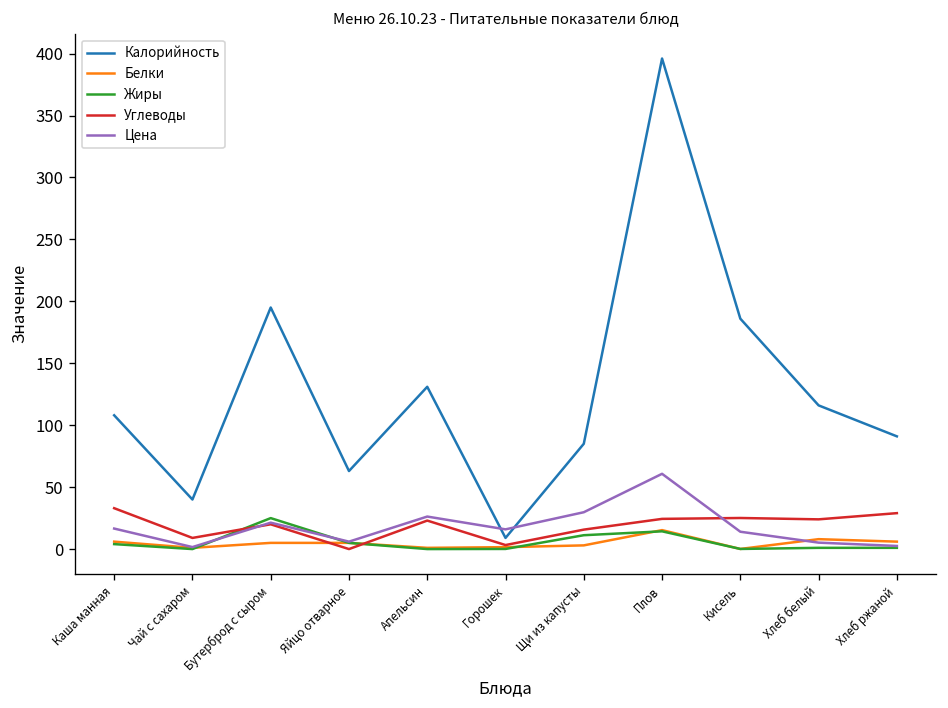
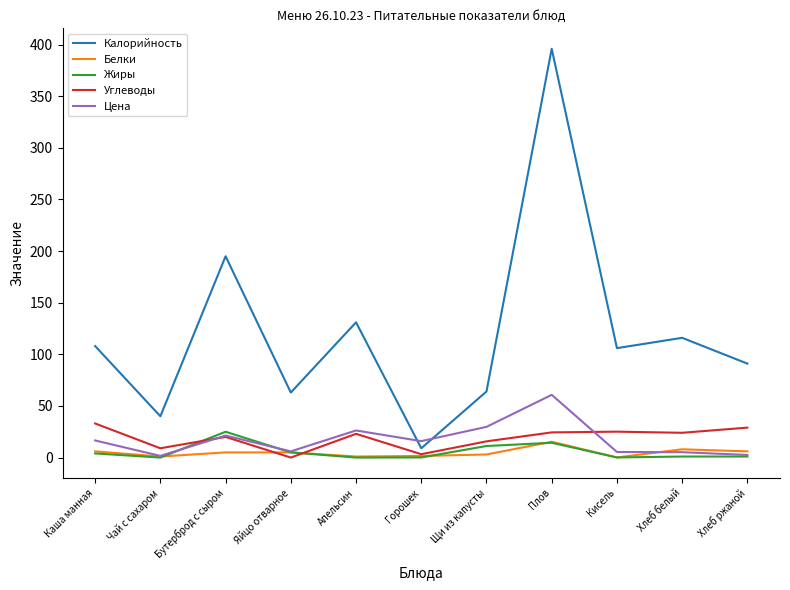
  {
    "Калорийность": {
      "Каша манная": 108,
      "Чай с сахаром": 40,
      "Бутерброд с сыром": 195,
      "Яйцо отварное": 63,
      "Апельсин": 131,
      "Горошек": 9,
-     "Щи из капусты": 85,
+     "Щи из капусты": 64,
      "Плов": 396,
-     "Кисель": 186,
+     "Кисель": 106,
      "Хлеб белый": 116,
      "Хлеб ржаной": 91
    },
    "Белки": {
      "Бутерброд с сыром": 5,
      "Щи из капусты": 3,
      "Хлеб белый": 8,
      "Хлеб ржаной": 6
    },
    "Жиры": {
      "Бутерброд с сыром": 25,
      "Щи из капусты": 11,
      "Хлеб белый": 1
    },
    "Углеводы": {
      "Каша манная": 33,
      "Чай с сахаром": 9,
      "Яйцо отварное": 0,
      "Апельсин": 23,
      "Щи из капусты": 16,
      "Плов": 24,
      "Кисель": 25,
      "Хлеб белый": 24,
      "Хлеб ржаной": 29
    },
    "Цена": {
      "Каша манная": 17,
      "Апельсин": 26,
      "Горошек": 16,
      "Щи из капусты": 30,
      "Плов": 61,
-     "Кисель": 14,
+     "Кисель": 5,
      "Хлеб белый": 5
    }
  }
